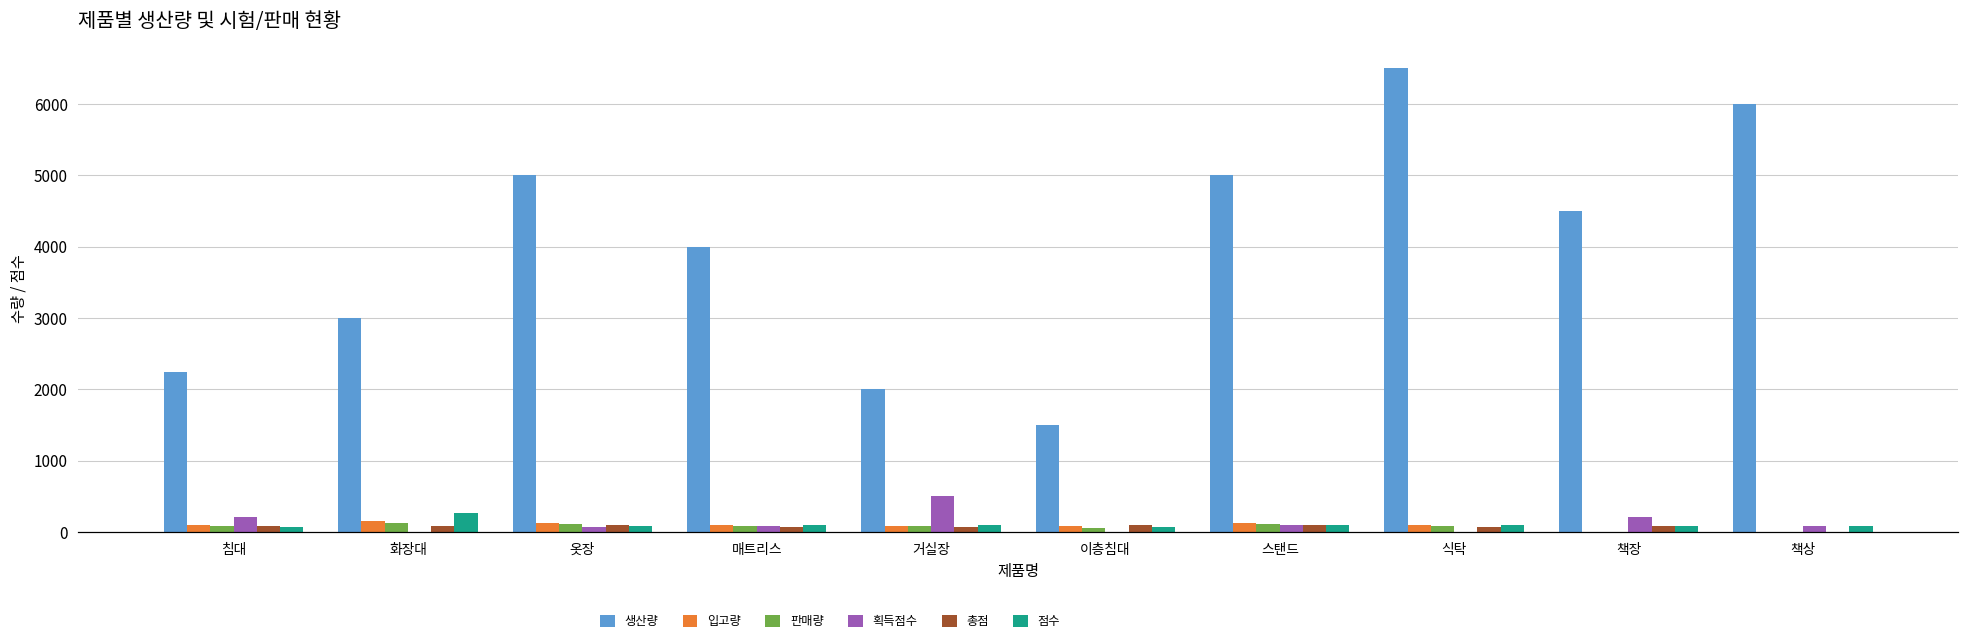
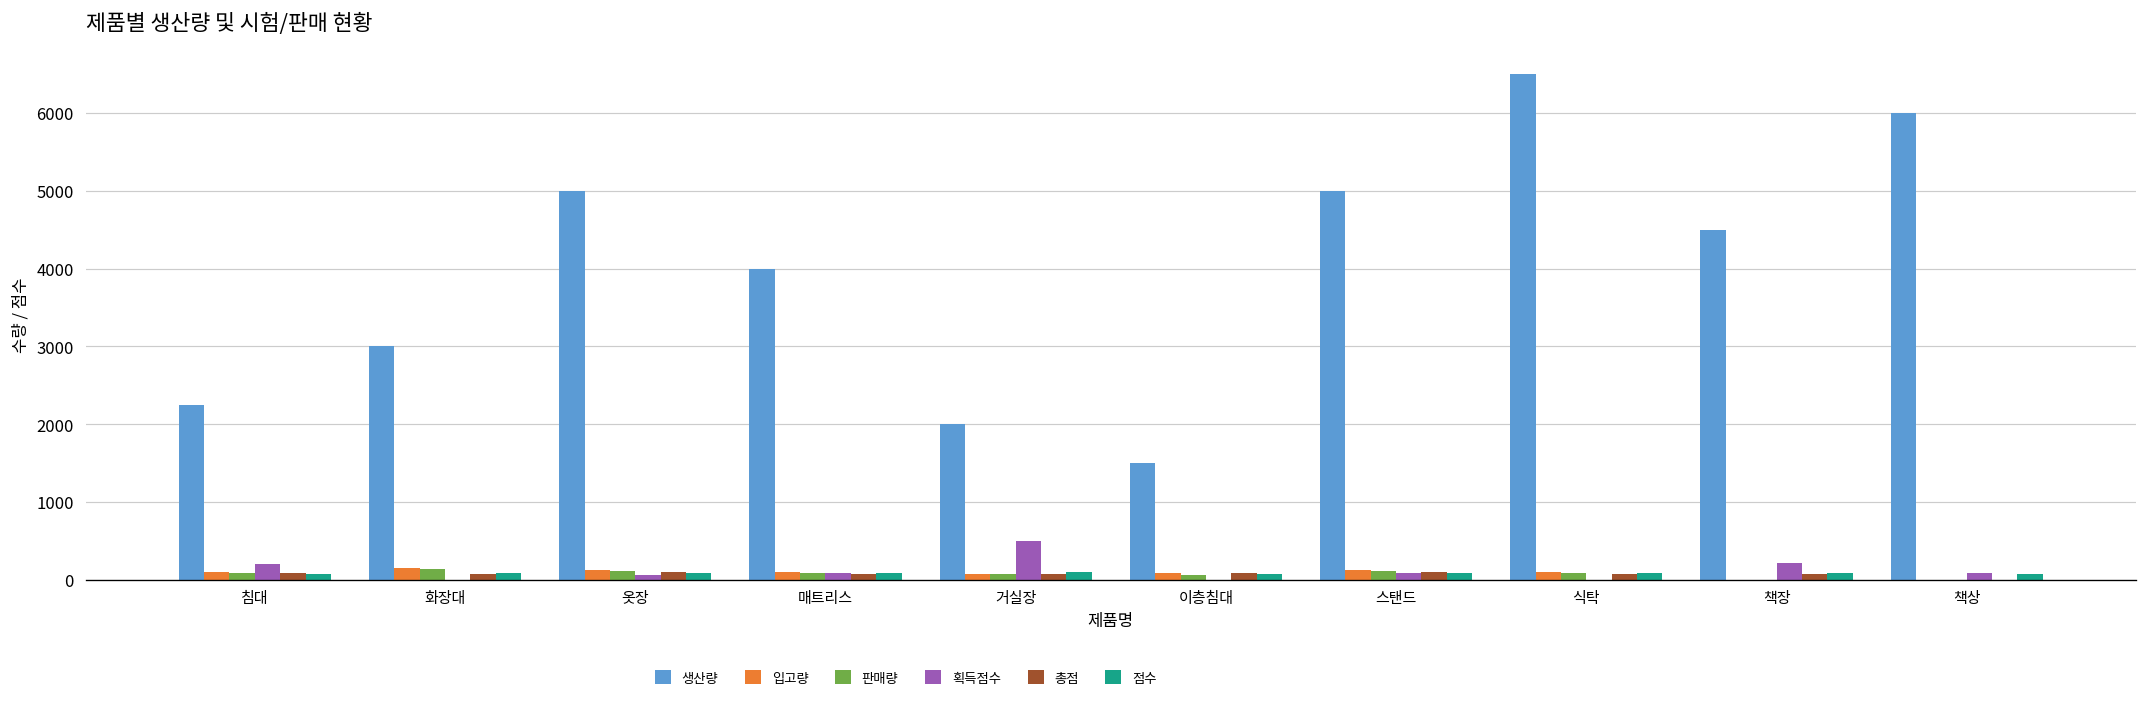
  {
    "생산량": {
      "침대": 2200,
      "화장대": 3000,
      "옷장": 5000,
      "매트리스": 4000,
      "거실장": 2000,
      "이층침대": 1500,
      "스탠드": 5000,
      "식탁": 6500,
      "책장": 4500,
      "책상": 6000
    },
    "입고량": {
      "침대": 100,
      "화장대": 200,
      "옷장": 100,
      "매트리스": 100,
      "거실장": 100,
      "이층침대": 100,
      "스탠드": 100,
      "식탁": 100,
      "책장": 0,
      "책상": 0
    },
    "판매량": {
      "침대": 100,
      "화장대": 100,
      "옷장": 100,
      "매트리스": 100,
      "거실장": 100,
      "이층침대": 100,
      "스탠드": 100,
      "식탁": 100,
      "책장": 0,
      "책상": 0
    },
    "획득점수": {
      "침대": 200,
      "화장대": 0,
      "옷장": 100,
      "매트리스": 100,
      "거실장": 500,
      "이층침대": 0,
      "스탠드": 100,
      "식탁": 0,
      "책장": 200,
      "책상": 100
    },
    "총점": {
      "침대": 100,
      "화장대": 100,
      "옷장": 100,
      "매트리스": 100,
      "거실장": 100,
      "이층침대": 100,
      "스탠드": 100,
      "식탁": 100,
      "책장": 100,
      "책상": 0
    },
    "점수": {
      "침대": 100,
-     "화장대": 300,
+     "화장대": 100,
      "옷장": 100,
      "매트리스": 100,
      "거실장": 100,
      "이층침대": 100,
      "스탠드": 100,
      "식탁": 100,
      "책장": 100,
      "책상": 100
    }
  }
